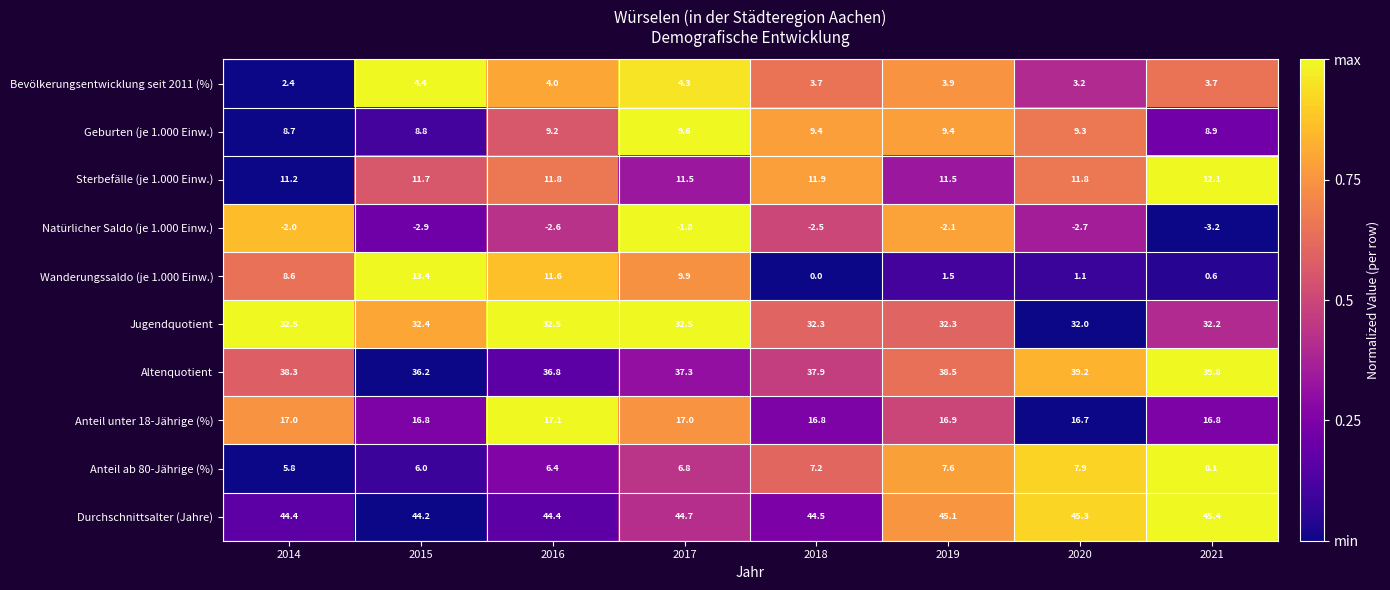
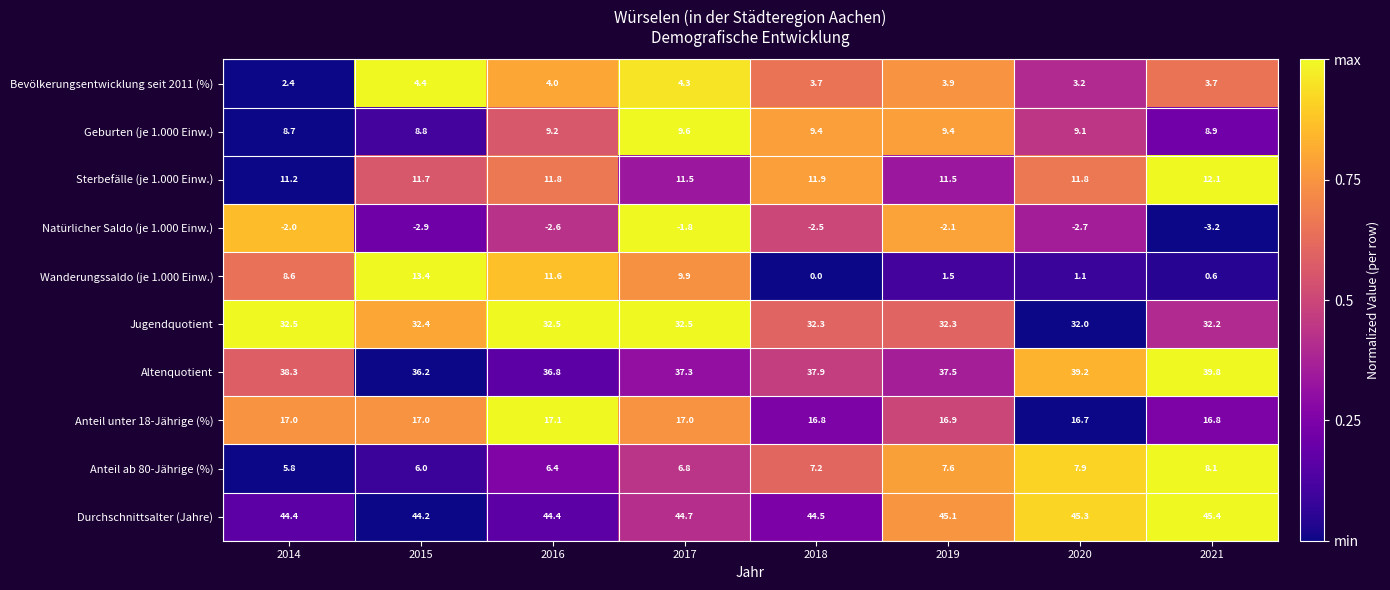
  {
    "Bevölkerungsentwicklung seit 2011 (%)": {
      "2014": 2.4,
      "2015": 4.4,
      "2016": 4.0,
      "2017": 4.3,
      "2018": 3.7,
      "2019": 3.9,
      "2020": 3.2,
      "2021": 3.7
    },
    "Geburten (je 1.000 Einw.)": {
      "2014": 8.7,
      "2015": 8.8,
      "2016": 9.2,
      "2017": 9.6,
      "2018": 9.4,
      "2019": 9.4,
-     "2020": 9.3,
+     "2020": 9.1,
      "2021": 8.9
    },
    "Sterbefälle (je 1.000 Einw.)": {
      "2014": 11.2,
      "2015": 11.7,
      "2016": 11.8,
      "2017": 11.5,
      "2018": 11.9,
      "2019": 11.5,
      "2020": 11.8,
      "2021": 12.1
    },
    "Natürlicher Saldo (je 1.000 Einw.)": {
      "2014": -2.0,
      "2015": -2.9,
      "2016": -2.6,
      "2017": -1.8,
      "2018": -2.5,
      "2019": -2.1,
      "2020": -2.7,
      "2021": -3.2
    },
    "Wanderungssaldo (je 1.000 Einw.)": {
      "2014": 8.6,
      "2015": 13.4,
      "2016": 11.6,
      "2017": 9.9,
      "2018": 0.0,
      "2019": 1.5,
      "2020": 1.1,
      "2021": 0.6
    },
    "Jugendquotient": {
      "2014": 32.5,
      "2015": 32.4,
      "2016": 32.5,
      "2017": 32.5,
      "2018": 32.3,
      "2019": 32.3,
      "2020": 32.0,
      "2021": 32.2
    },
    "Altenquotient": {
      "2014": 38.3,
      "2015": 36.2,
      "2016": 36.8,
      "2017": 37.3,
      "2018": 37.9,
-     "2019": 38.5,
+     "2019": 37.5,
      "2020": 39.2,
      "2021": 39.8
    },
    "Anteil unter 18-Jährige (%)": {
      "2014": 17.0,
-     "2015": 16.8,
+     "2015": 17.0,
      "2016": 17.1,
      "2017": 17.0,
      "2018": 16.8,
      "2019": 16.9,
      "2020": 16.7,
      "2021": 16.8
    },
    "Anteil ab 80-Jährige (%)": {
      "2014": 5.8,
      "2015": 6.0,
      "2016": 6.4,
      "2017": 6.8,
      "2018": 7.2,
      "2019": 7.6,
      "2020": 7.9,
      "2021": 8.1
    },
    "Durchschnittsalter (Jahre)": {
      "2014": 44.4,
      "2015": 44.2,
      "2016": 44.4,
      "2017": 44.7,
      "2018": 44.5,
      "2019": 45.1,
      "2020": 45.3,
      "2021": 45.4
    }
  }
